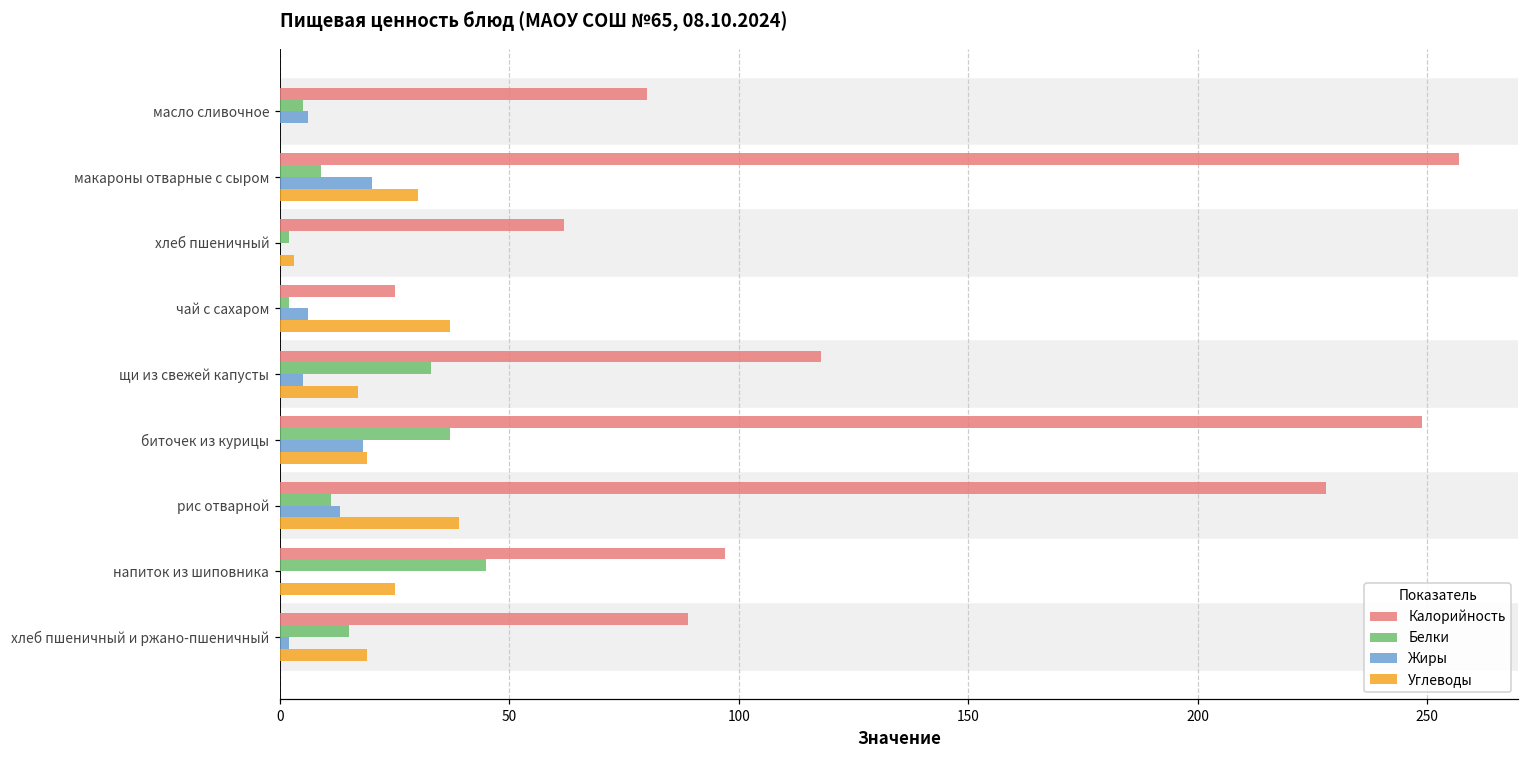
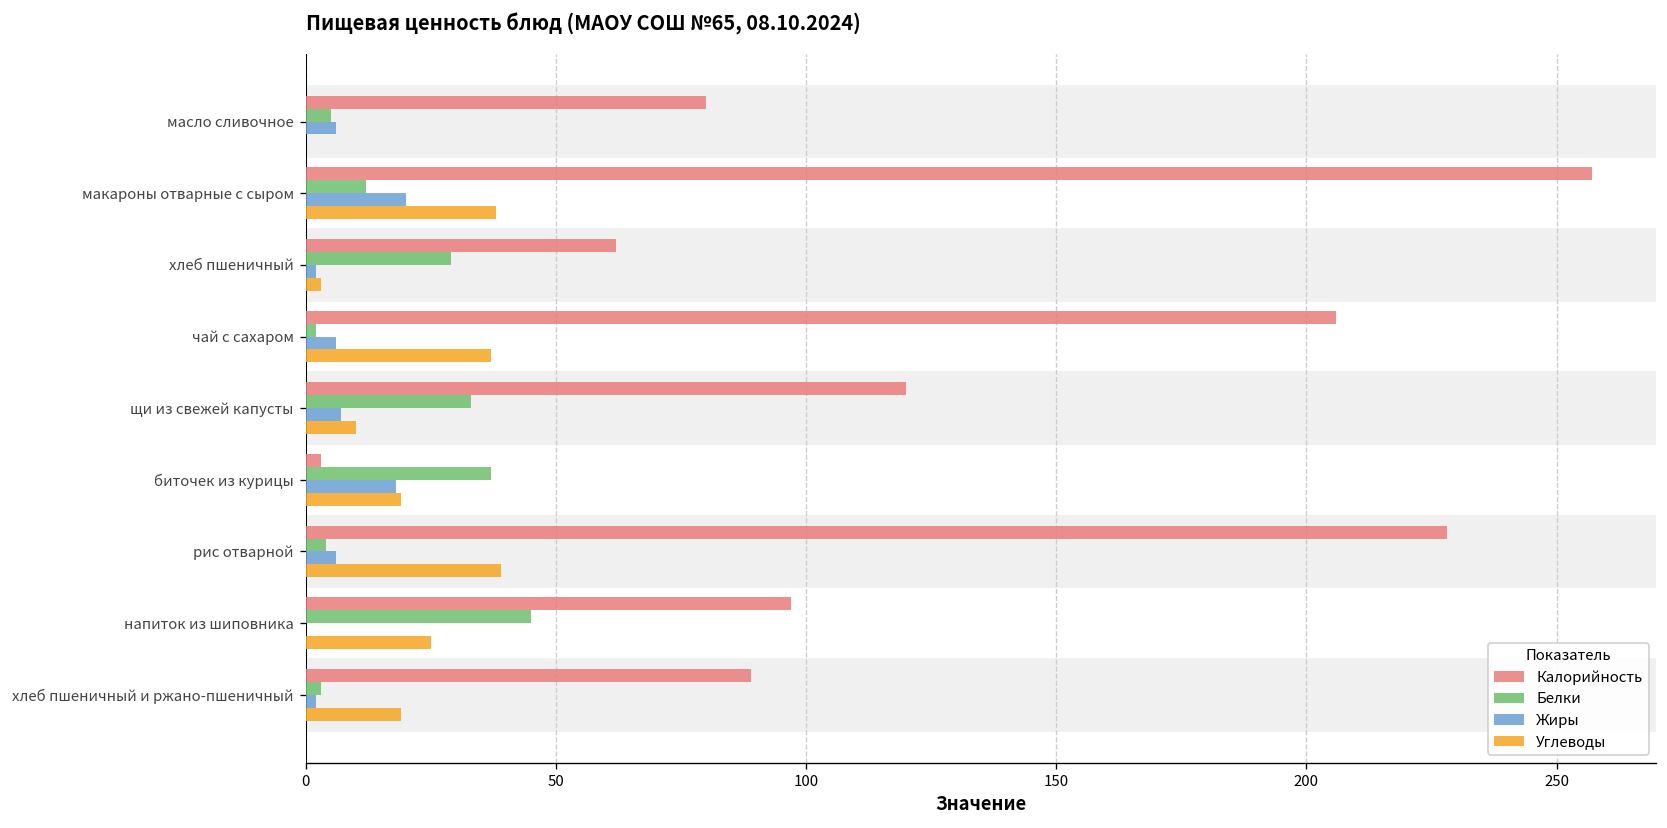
  {
    "Калорийность": {
      "масло сливочное": 80,
      "макароны отварные с сыром": 257,
      "хлеб пшеничный": 62,
-     "чай с сахаром": 25,
-     "щи из свежей капусты": 118,
-     "биточек из курицы": 249,
+     "чай с сахаром": 206,
+     "щи из свежей капусты": 120,
+     "биточек из курицы": 3,
      "рис отварной": 228,
      "напиток из шиповника": 97,
      "хлеб пшеничный и ржано-пшеничный": 89
    },
    "Белки": {
      "масло сливочное": 5,
-     "макароны отварные с сыром": 9,
-     "хлеб пшеничный": 2,
+     "макароны отварные с сыром": 12,
+     "хлеб пшеничный": 29,
      "чай с сахаром": 2,
      "щи из свежей капусты": 33,
      "биточек из курицы": 37,
-     "рис отварной": 11,
+     "рис отварной": 4,
      "напиток из шиповника": 45,
-     "хлеб пшеничный и ржано-пшеничный": 15
+     "хлеб пшеничный и ржано-пшеничный": 3
    },
    "Жиры": {
      "масло сливочное": 6,
      "макароны отварные с сыром": 20,
-     "хлеб пшеничный": 0,
+     "хлеб пшеничный": 2,
      "чай с сахаром": 6,
-     "щи из свежей капусты": 5,
+     "щи из свежей капусты": 7,
      "биточек из курицы": 18,
-     "рис отварной": 13,
+     "рис отварной": 6,
      "напиток из шиповника": 0,
      "хлеб пшеничный и ржано-пшеничный": 2
    },
    "Углеводы": {
      "масло сливочное": 0,
-     "макароны отварные с сыром": 30,
+     "макароны отварные с сыром": 38,
      "хлеб пшеничный": 3,
      "чай с сахаром": 37,
-     "щи из свежей капусты": 17,
+     "щи из свежей капусты": 10,
      "биточек из курицы": 19,
      "рис отварной": 39,
      "напиток из шиповника": 25,
      "хлеб пшеничный и ржано-пшеничный": 19
    }
  }
